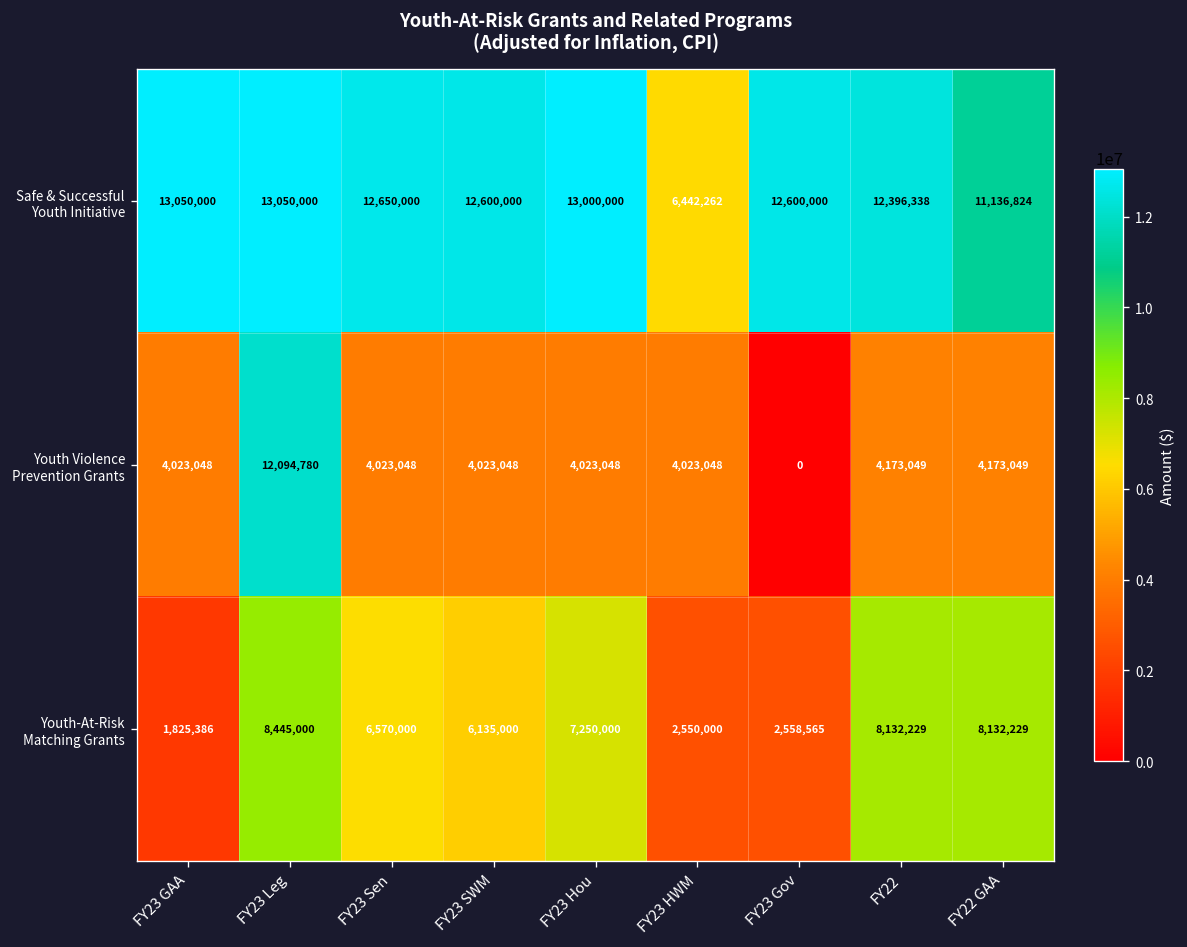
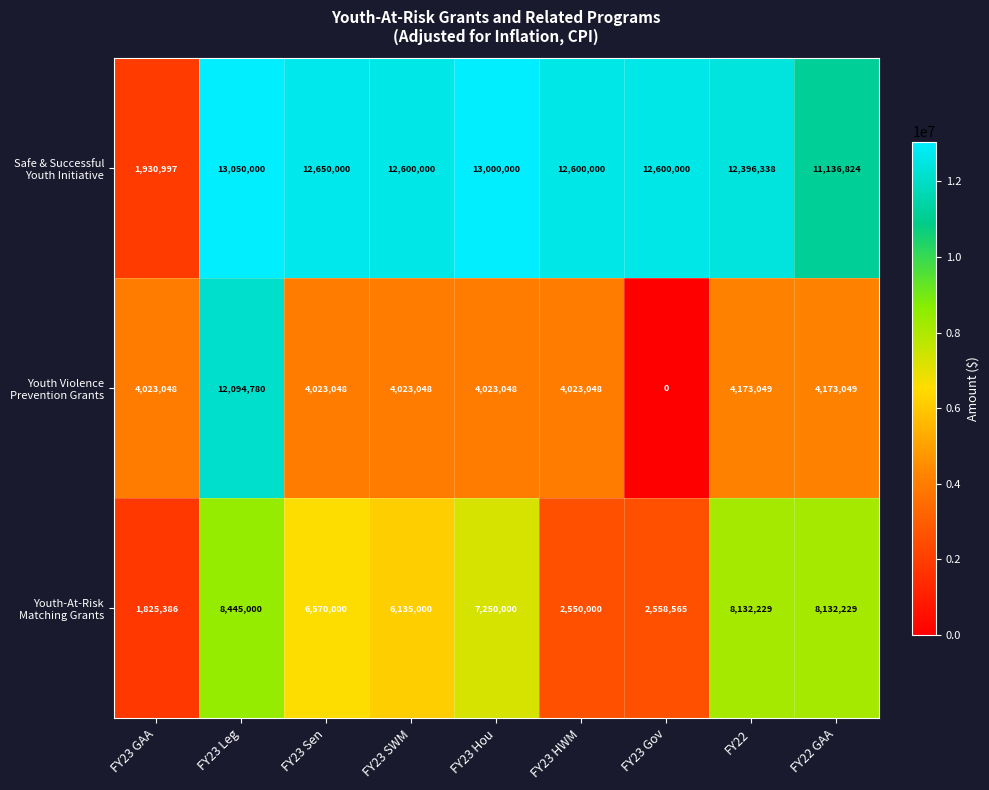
  {
    "Safe & Successful Youth Initiative": {
-     "FY23 GAA": "13,050,000",
+     "FY23 GAA": "1,930,997",
      "FY23 Leg": "13,050,000",
      "FY23 Sen": "12,650,000",
      "FY23 SWM": "12,600,000",
      "FY23 Hou": "13,000,000",
-     "FY23 HWM": "6,442,262",
+     "FY23 HWM": "12,600,000",
      "FY23 Gov": "12,600,000",
      "FY22": "12,396,338",
      "FY22 GAA": "11,136,824"
    },
    "Youth Violence Prevention Grants": {
      "FY23 GAA": "4,023,048",
      "FY23 Leg": "12,094,780",
      "FY23 Sen": "4,023,048",
      "FY23 SWM": "4,023,048",
      "FY23 Hou": "4,023,048",
      "FY23 HWM": "4,023,048",
      "FY23 Gov": "0",
      "FY22": "4,173,049",
      "FY22 GAA": "4,173,049"
    },
    "Youth-At-Risk Matching Grants": {
      "FY23 GAA": "1,825,386",
      "FY23 Leg": "8,445,000",
      "FY23 Sen": "6,570,000",
      "FY23 SWM": "6,135,000",
      "FY23 Hou": "7,250,000",
      "FY23 HWM": "2,550,000",
      "FY23 Gov": "2,558,565",
      "FY22": "8,132,229",
      "FY22 GAA": "8,132,229"
    }
  }
